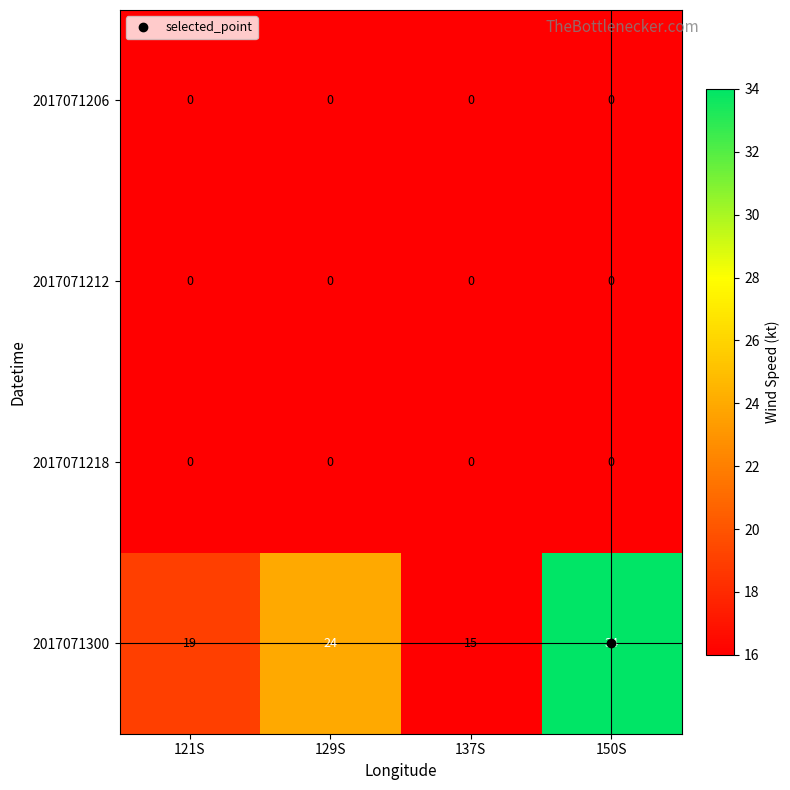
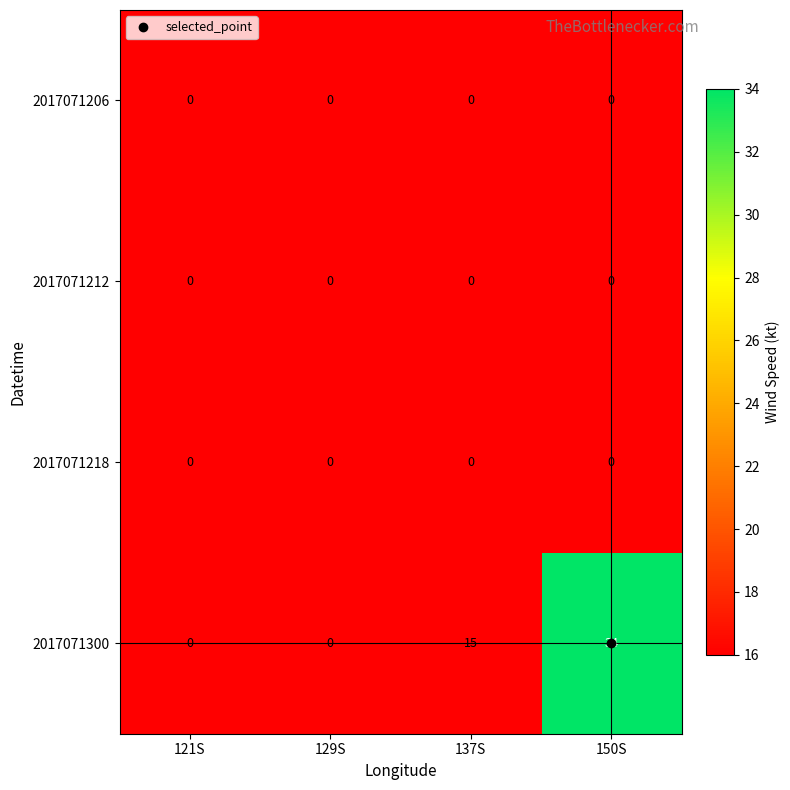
  {
    "2017071206": {
      "121S": 0,
      "129S": 0,
      "137S": 0,
      "150S": 0
    },
    "2017071212": {
      "121S": 0,
      "129S": 0,
      "137S": 0,
      "150S": 0
    },
    "2017071218": {
      "121S": 0,
      "129S": 0,
      "137S": 0,
      "150S": 0
    },
    "2017071300": {
-     "121S": 19,
-     "129S": 24,
+     "121S": 0,
+     "129S": 0,
      "137S": 15
    }
  }
